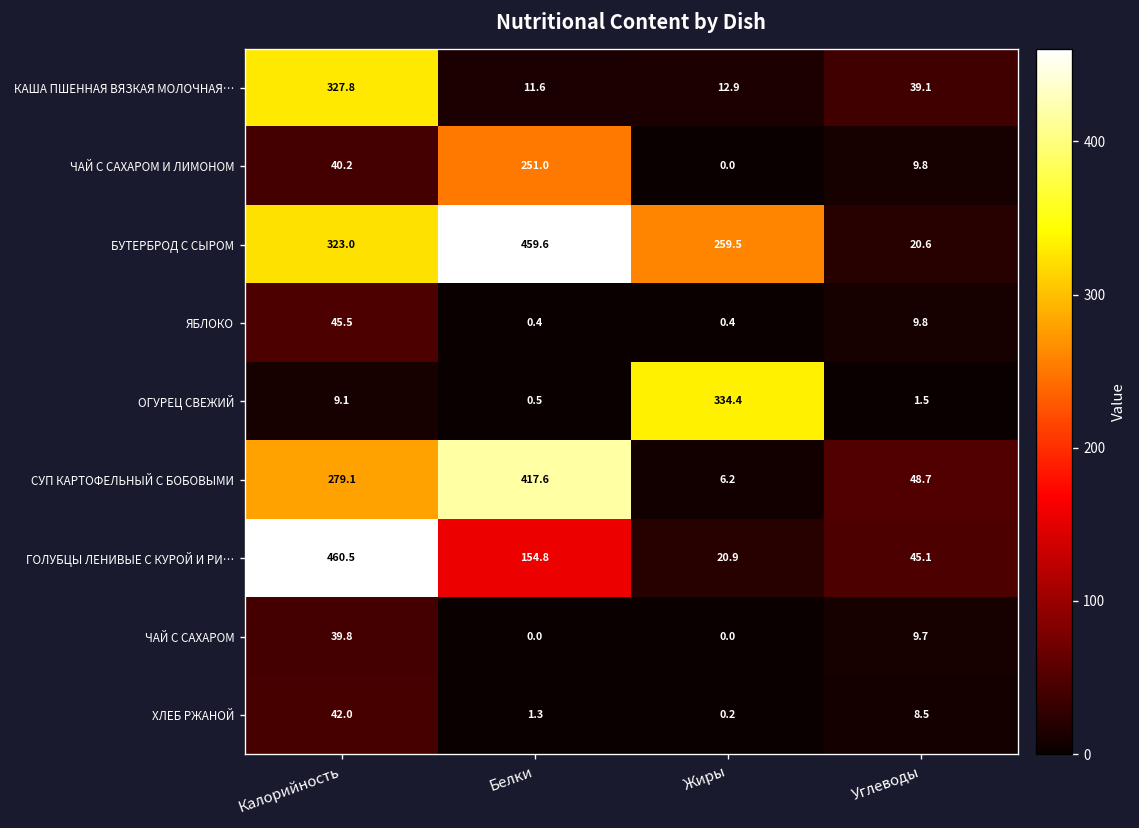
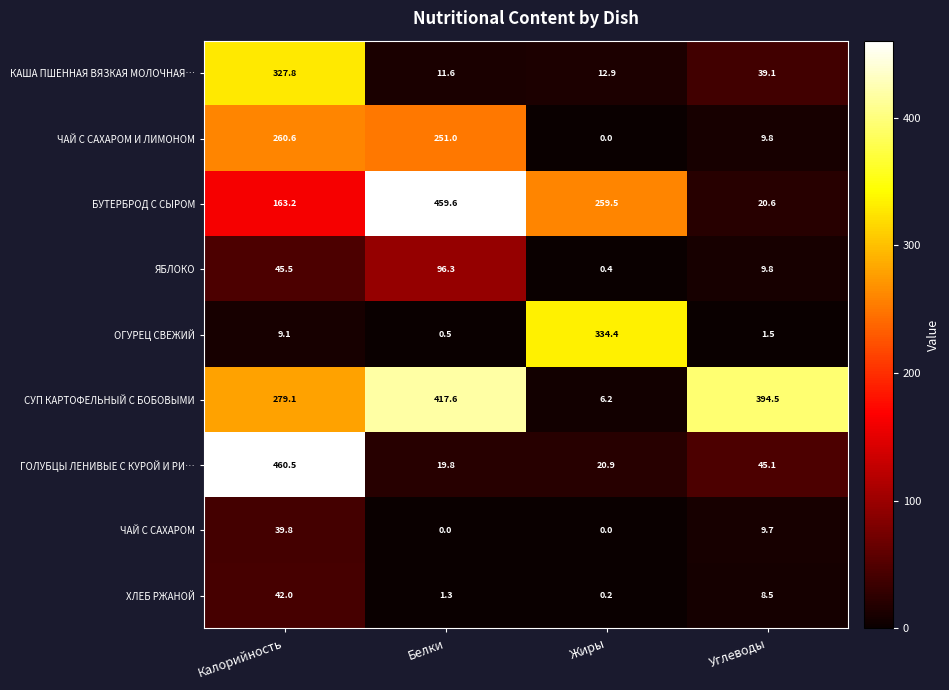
  {
    "КАША ПШЕННАЯ ВЯЗКАЯ МОЛОЧНАЯ…": {
      "Калорийность": 327.8,
      "Белки": 11.6,
      "Жиры": 12.9,
      "Углеводы": 39.1
    },
    "ЧАЙ С САХАРОМ И ЛИМОНОМ": {
-     "Калорийность": 40.2,
+     "Калорийность": 260.6,
      "Белки": 251.0,
      "Жиры": 0.0,
      "Углеводы": 9.8
    },
    "БУТЕРБРОД С СЫРОМ": {
-     "Калорийность": 323.0,
+     "Калорийность": 163.2,
      "Белки": 459.6,
      "Жиры": 259.5,
      "Углеводы": 20.6
    },
    "ЯБЛОКО": {
      "Калорийность": 45.5,
-     "Белки": 0.4,
+     "Белки": 96.3,
      "Жиры": 0.4,
      "Углеводы": 9.8
    },
    "ОГУРЕЦ СВЕЖИЙ": {
      "Калорийность": 9.1,
      "Белки": 0.5,
      "Жиры": 334.4,
      "Углеводы": 1.5
    },
    "СУП КАРТОФЕЛЬНЫЙ С БОБОВЫМИ": {
      "Калорийность": 279.1,
      "Белки": 417.6,
      "Жиры": 6.2,
-     "Углеводы": 48.7
+     "Углеводы": 394.5
    },
    "ГОЛУБЦЫ ЛЕНИВЫЕ С КУРОЙ И РИ…": {
      "Калорийность": 460.5,
-     "Белки": 154.8,
+     "Белки": 19.8,
      "Жиры": 20.9,
      "Углеводы": 45.1
    },
    "ЧАЙ С САХАРОМ": {
      "Калорийность": 39.8,
      "Белки": 0.0,
      "Жиры": 0.0,
      "Углеводы": 9.7
    },
    "ХЛЕБ РЖАНОЙ": {
      "Калорийность": 42.0,
      "Белки": 1.3,
      "Жиры": 0.2,
      "Углеводы": 8.5
    }
  }
